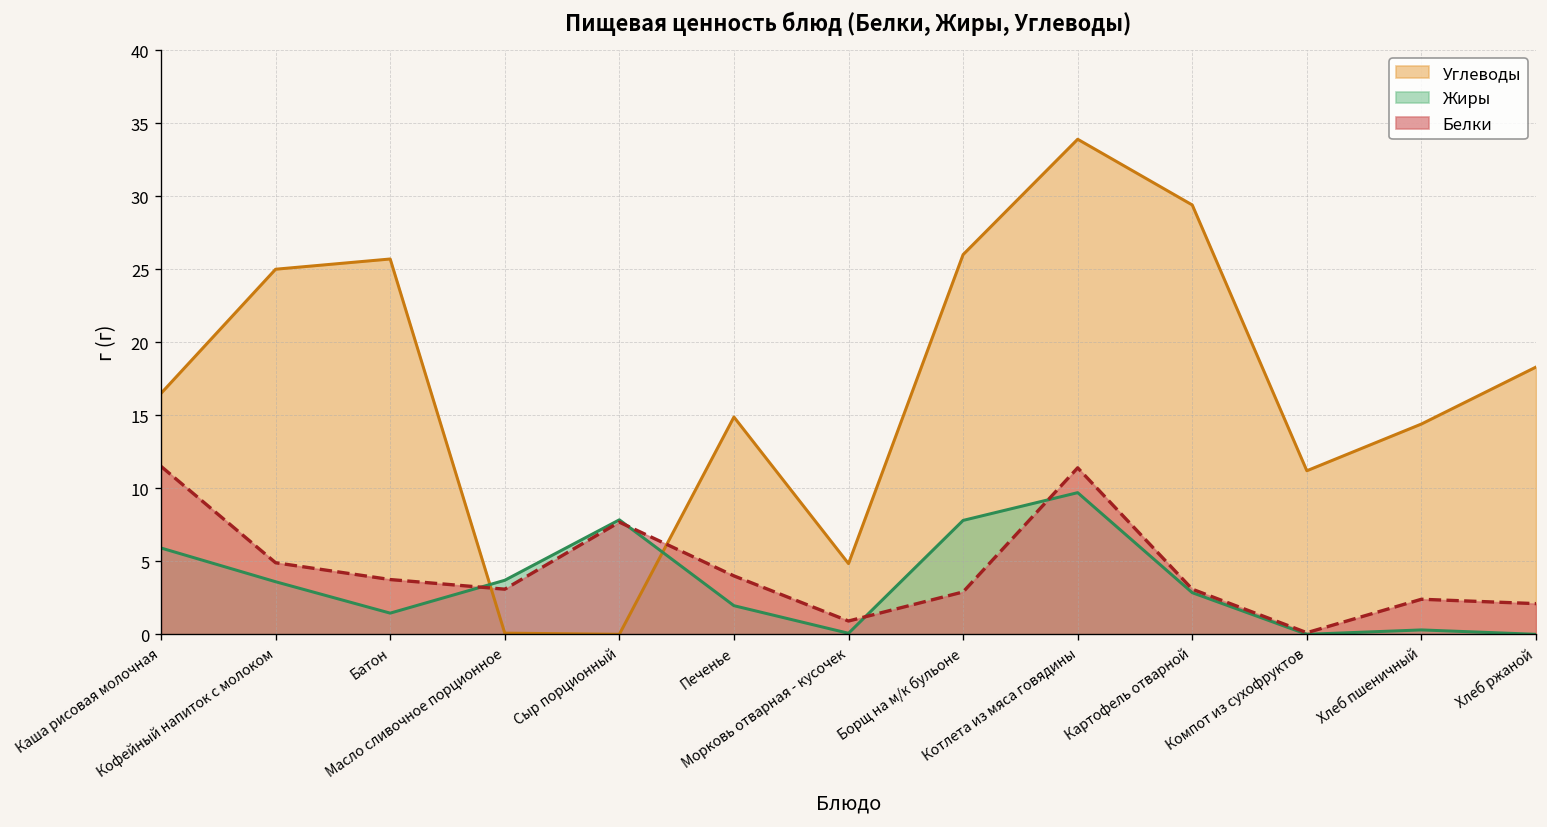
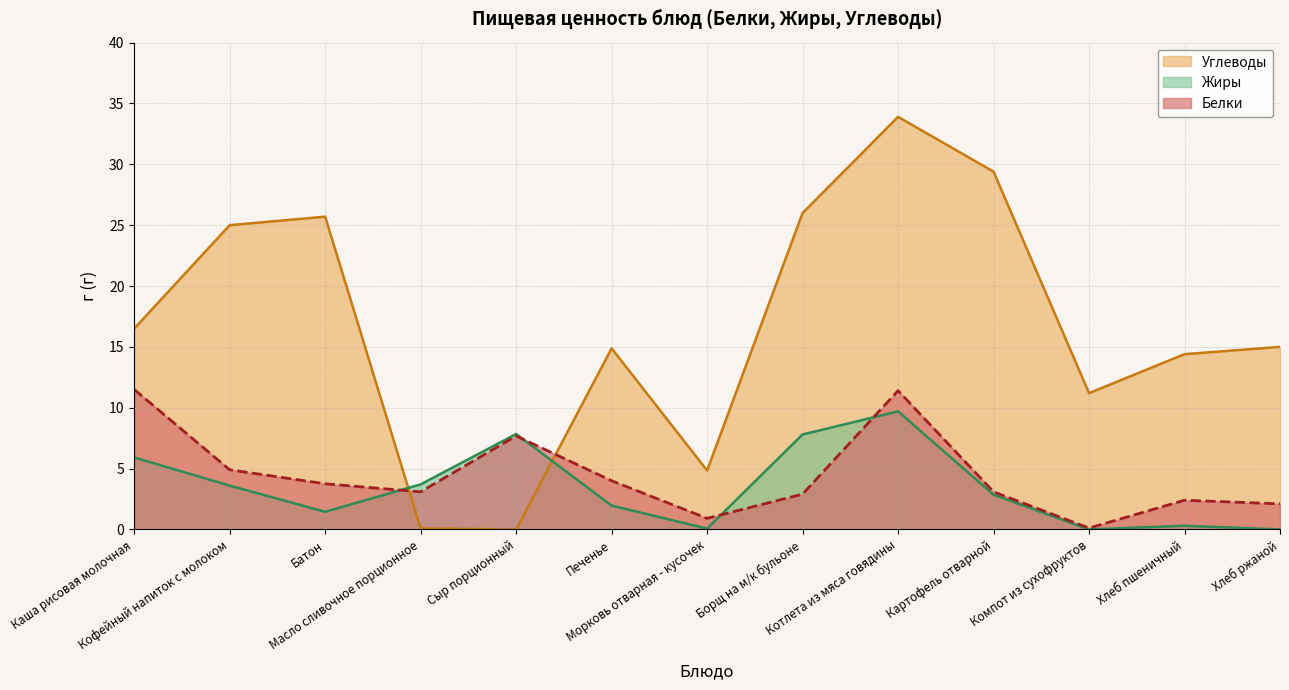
  {
    "Углеводы": {
      "Каша рисовая молочная": 16.5,
      "Кофейный напиток с молоком": 25.0,
      "Батон": 25.7,
      "Масло сливочное порционное": 0.1,
      "Сыр порционный": 0.0,
      "Печенье": 14.9,
      "Морковь отварная - кусочек": 4.8,
      "Борщ на м/к бульоне": 26.0,
      "Котлета из мяса говядины": 33.9,
      "Картофель отварной": 29.4,
      "Компот из сухофруктов": 11.2,
      "Хлеб пшеничный": 14.4,
-     "Хлеб ржаной": 18.3
+     "Хлеб ржаной": 15.0
    },
    "Жиры": {
      "Каша рисовая молочная": 5.9,
      "Кофейный напиток с молоком": 3.6,
      "Батон": 1.5,
      "Масло сливочное порционное": 3.7,
      "Печенье": 2.0,
      "Морковь отварная - кусочек": 0.1,
      "Борщ на м/к бульоне": 7.8,
      "Котлета из мяса говядины": 9.7,
      "Картофель отварной": 2.9,
      "Хлеб пшеничный": 0.3,
      "Хлеб ржаной": 0.0
    },
    "Белки": {
      "Каша рисовая молочная": 11.5,
      "Кофейный напиток с молоком": 4.9,
      "Батон": 3.8,
      "Масло сливочное порционное": 3.1,
      "Печенье": 4.0,
      "Морковь отварная - кусочек": 0.9,
      "Борщ на м/к бульоне": 2.9,
      "Котлета из мяса говядины": 11.4,
      "Картофель отварной": 3.1,
      "Хлеб пшеничный": 2.4,
      "Хлеб ржаной": 2.1
    }
  }
